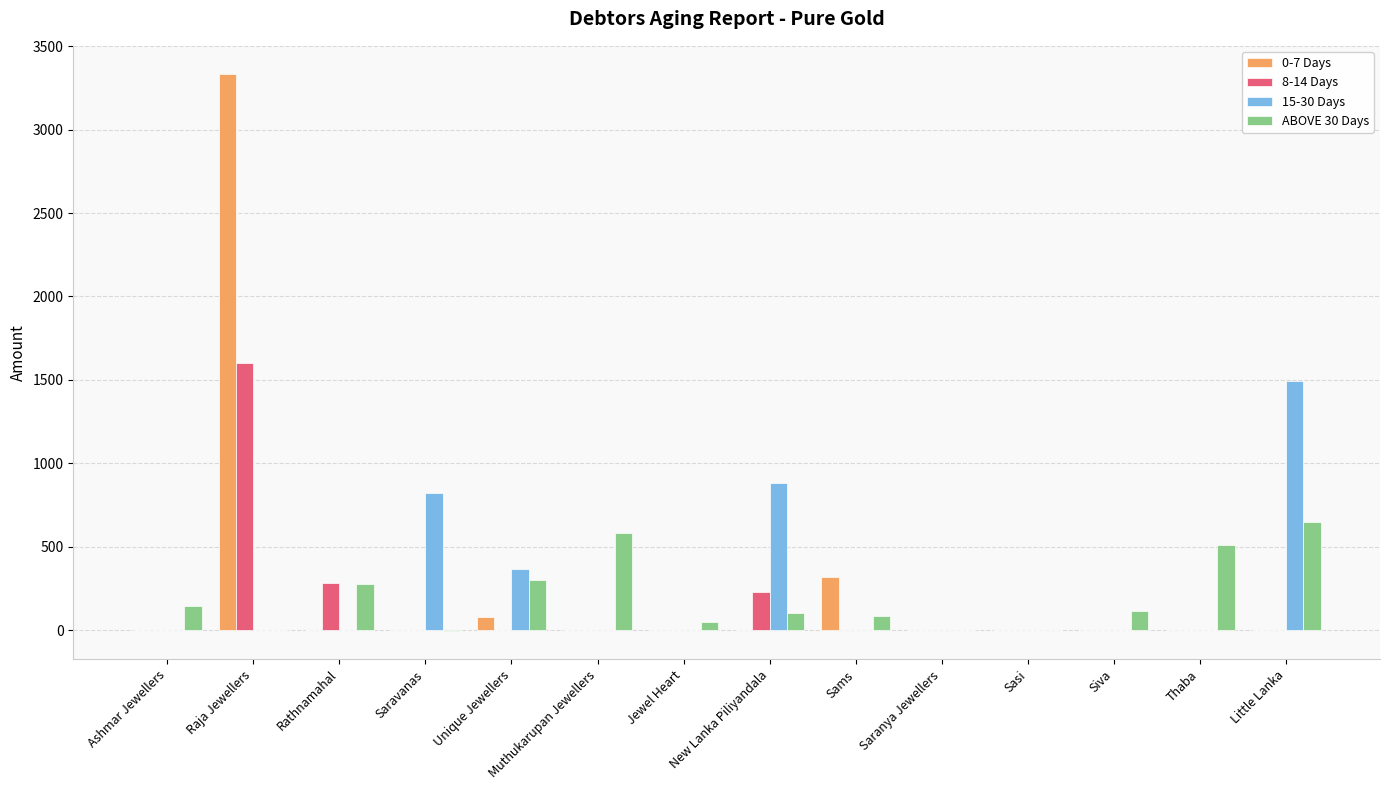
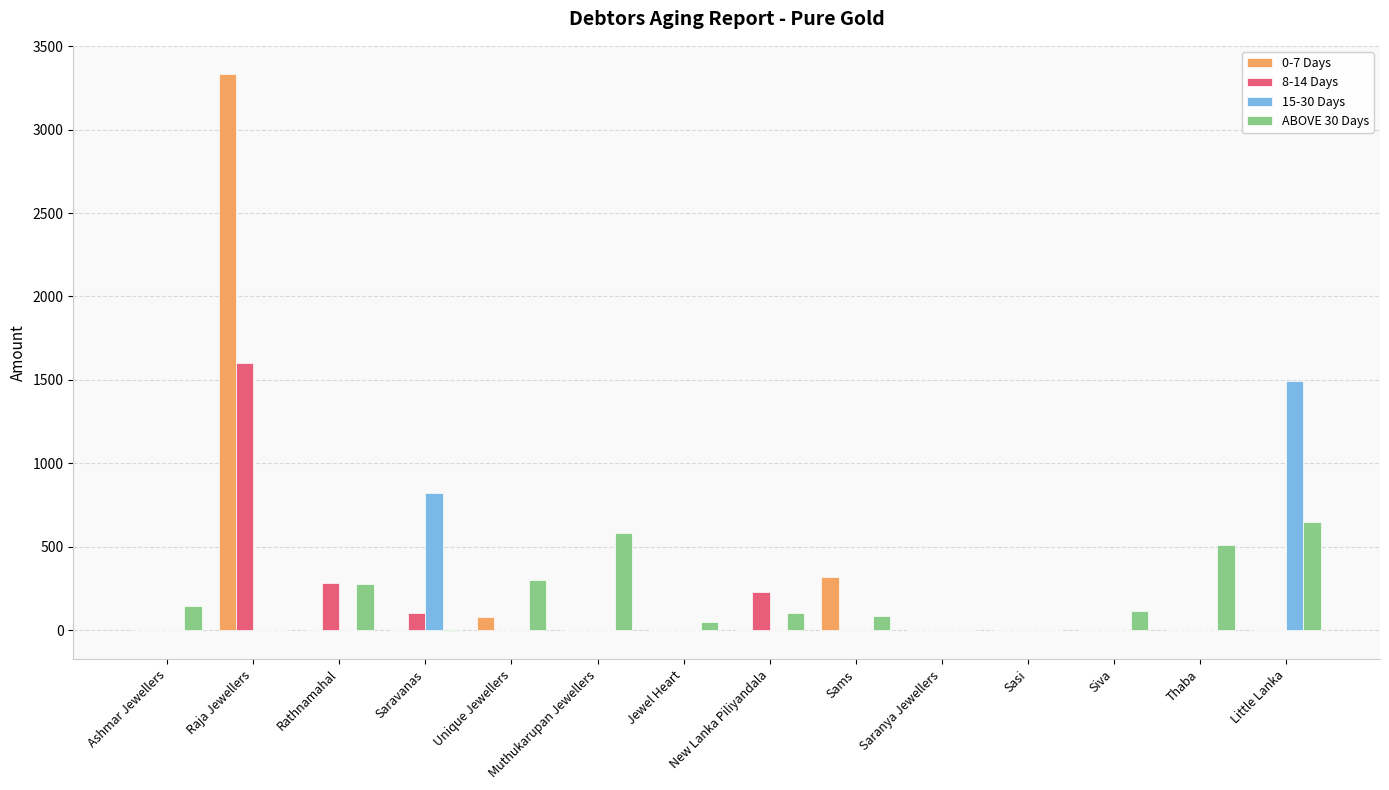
  {
    "0-7 Days": {
      "Ashmar Jewellers": 0,
      "Raja Jewellers": 3340,
      "Rathnamahal": 0,
      "Saravanas": 0,
      "Unique Jewellers": 80,
      "Muthukarupan Jewellers": 0,
      "Jewel Heart": 0,
      "New Lanka Piliyandala": 0,
      "Sams": 320,
      "Saranya Jewellers": 0,
      "Sasi": 0,
      "Siva": 0,
      "Thaba": 0,
      "Little Lanka": 0
    },
    "8-14 Days": {
      "Ashmar Jewellers": 0,
      "Raja Jewellers": 1600,
      "Rathnamahal": 290,
-     "Saravanas": 0,
+     "Saravanas": 110,
      "Unique Jewellers": 0,
      "Muthukarupan Jewellers": 0,
      "Jewel Heart": 0,
      "New Lanka Piliyandala": 230,
      "Sams": 0,
      "Saranya Jewellers": 0,
      "Sasi": 0,
      "Siva": 0,
      "Thaba": 0,
      "Little Lanka": 0
    },
    "15-30 Days": {
      "Ashmar Jewellers": 0,
      "Raja Jewellers": 0,
      "Rathnamahal": 0,
      "Saravanas": 820,
-     "Unique Jewellers": 370,
+     "Unique Jewellers": 0,
      "Muthukarupan Jewellers": 0,
      "Jewel Heart": 0,
-     "New Lanka Piliyandala": 880,
+     "New Lanka Piliyandala": 0,
      "Sams": 0,
      "Saranya Jewellers": 0,
      "Sasi": 0,
      "Siva": 0,
      "Thaba": 0,
      "Little Lanka": 1490
    },
    "ABOVE 30 Days": {
      "Ashmar Jewellers": 140,
      "Raja Jewellers": 0,
      "Rathnamahal": 280,
      "Unique Jewellers": 300,
      "Muthukarupan Jewellers": 580,
      "Jewel Heart": 50,
      "New Lanka Piliyandala": 100,
      "Sams": 90,
      "Saranya Jewellers": 0,
      "Sasi": 0,
      "Siva": 120,
      "Thaba": 510,
      "Little Lanka": 650
    }
  }
